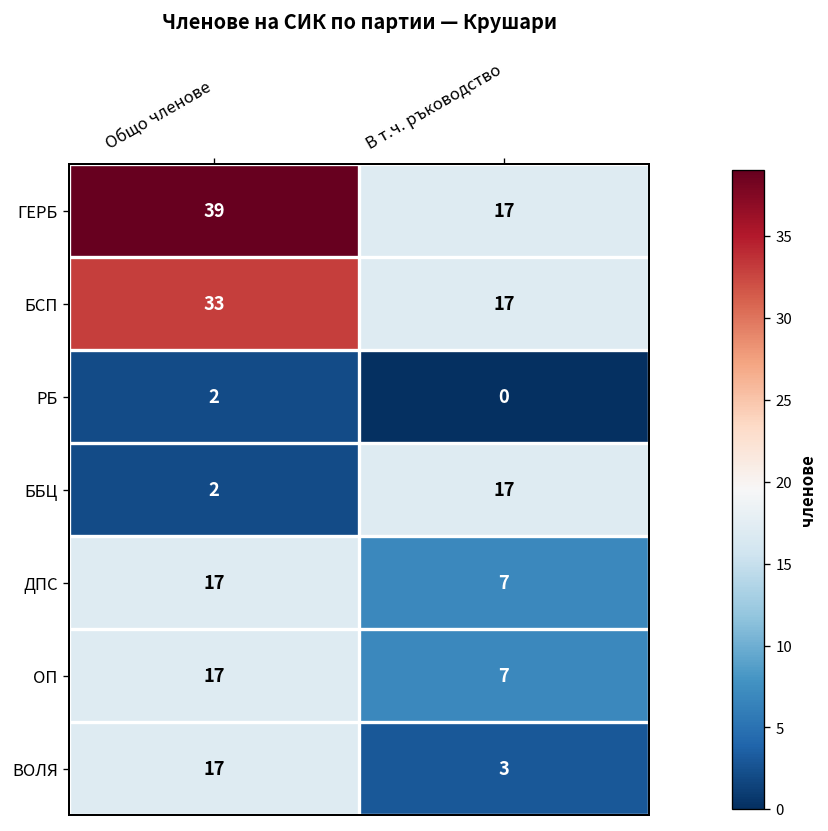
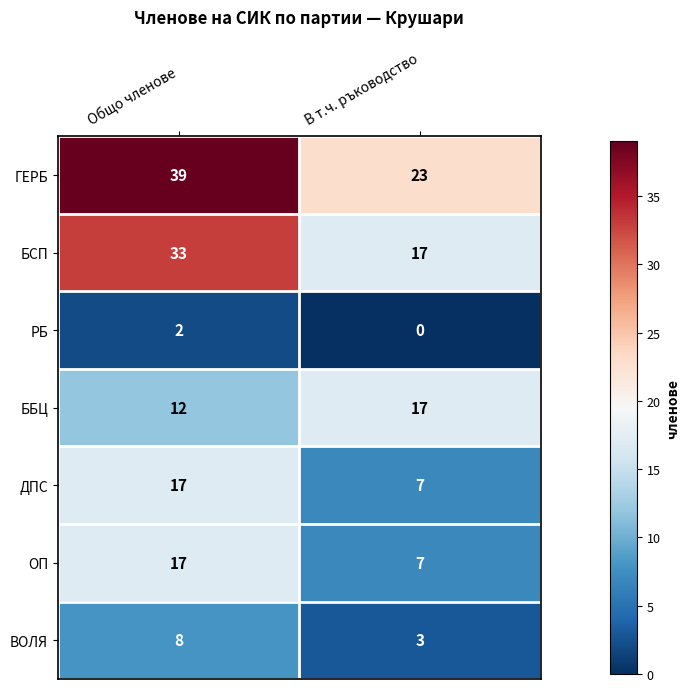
  {
    "ГЕРБ": {
      "Общо членове": 39,
-     "В т.ч. ръководство": 17
+     "В т.ч. ръководство": 23
    },
    "БСП": {
      "Общо членове": 33,
      "В т.ч. ръководство": 17
    },
    "РБ": {
      "Общо членове": 2,
      "В т.ч. ръководство": 0
    },
    "ББЦ": {
-     "Общо членове": 2,
+     "Общо членове": 12,
      "В т.ч. ръководство": 17
    },
    "ДПС": {
      "Общо членове": 17,
      "В т.ч. ръководство": 7
    },
    "ОП": {
      "Общо членове": 17,
      "В т.ч. ръководство": 7
    },
    "ВОЛЯ": {
-     "Общо членове": 17,
+     "Общо членове": 8,
      "В т.ч. ръководство": 3
    }
  }
